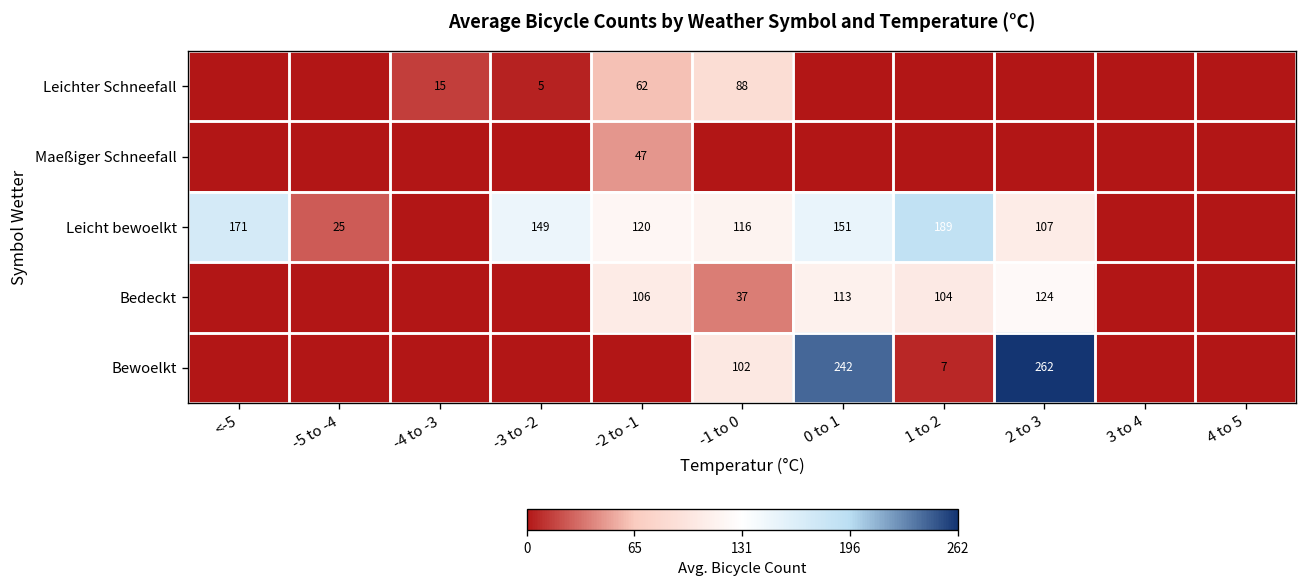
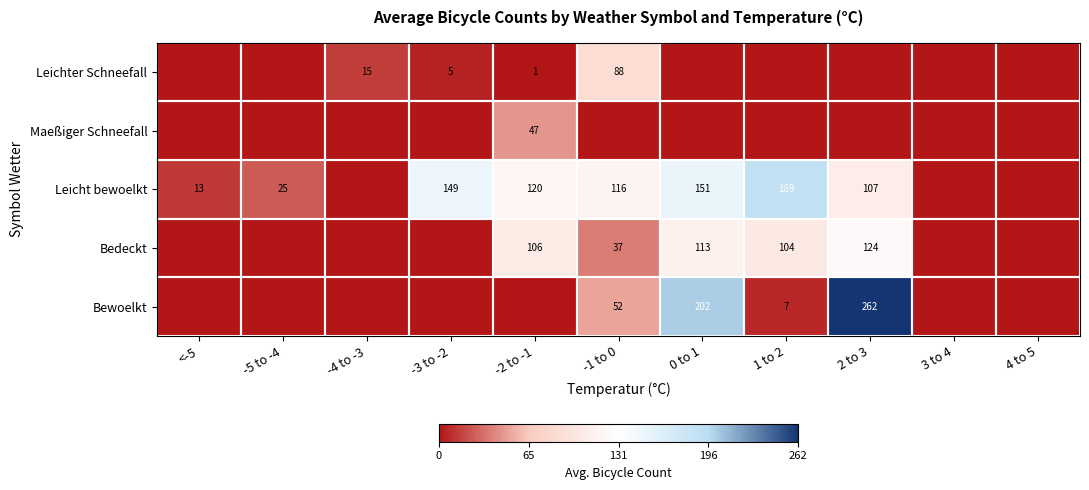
  {
    "Leichter Schneefall": {
      "-4 to -3": 15,
      "-3 to -2": 5,
-     "-2 to -1": 62,
+     "-2 to -1": 1,
      "-1 to 0": 88
    },
    "Maeßiger Schneefall": {
      "-2 to -1": 47
    },
    "Leicht bewoelkt": {
-     "<-5": 171,
+     "<-5": 13,
      "-5 to -4": 25,
      "-3 to -2": 149,
      "-2 to -1": 120,
      "-1 to 0": 116,
      "0 to 1": 151,
      "1 to 2": 189,
      "2 to 3": 107
    },
    "Bedeckt": {
      "-2 to -1": 106,
      "-1 to 0": 37,
      "0 to 1": 113,
      "1 to 2": 104,
      "2 to 3": 124
    },
    "Bewoelkt": {
-     "-1 to 0": 102,
-     "0 to 1": 242,
+     "-1 to 0": 52,
+     "0 to 1": 202,
      "1 to 2": 7,
      "2 to 3": 262
    }
  }
